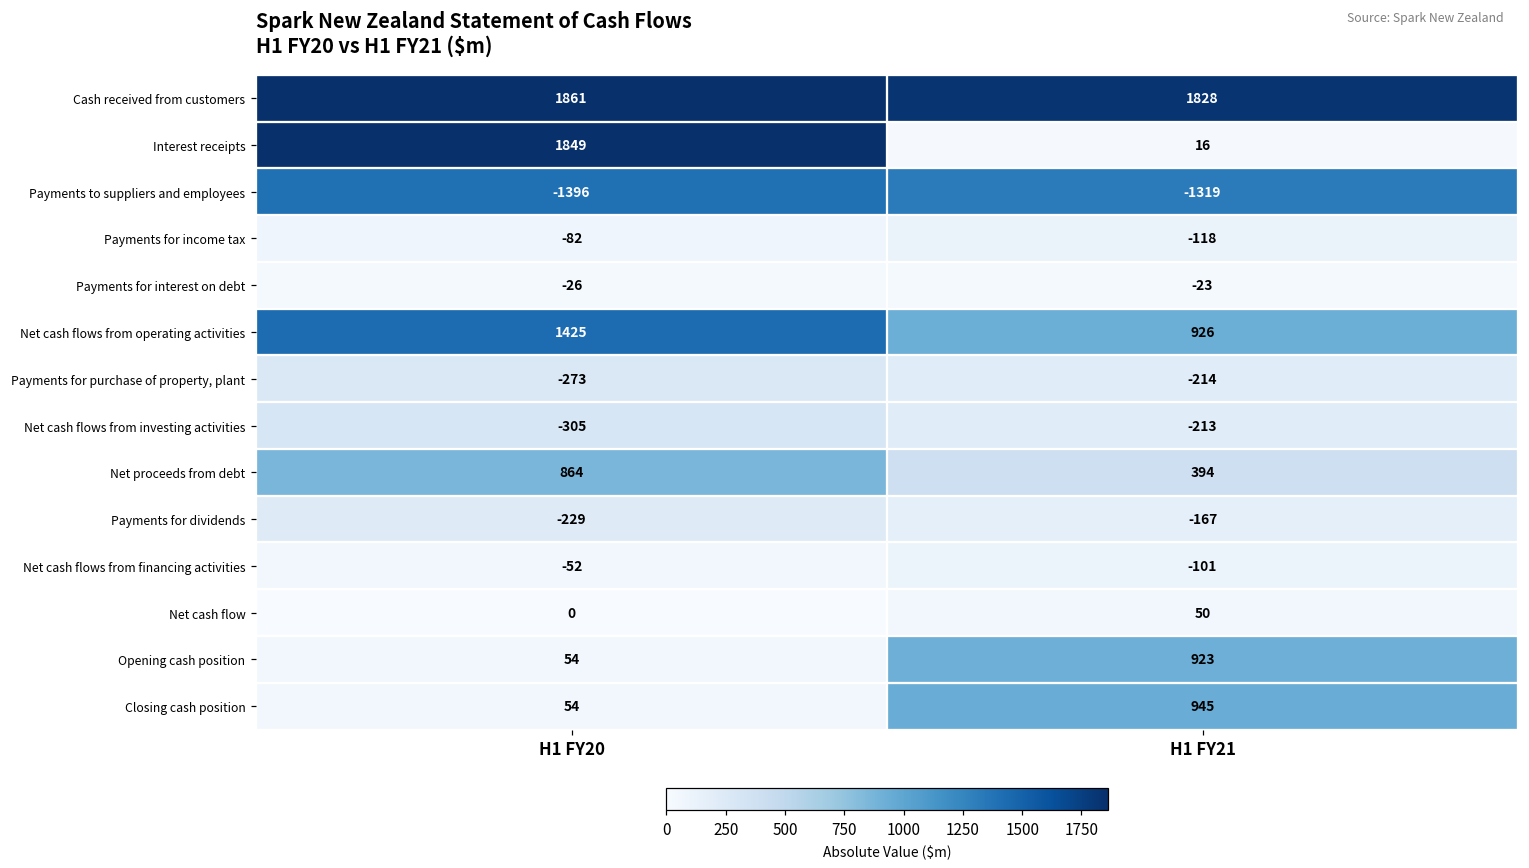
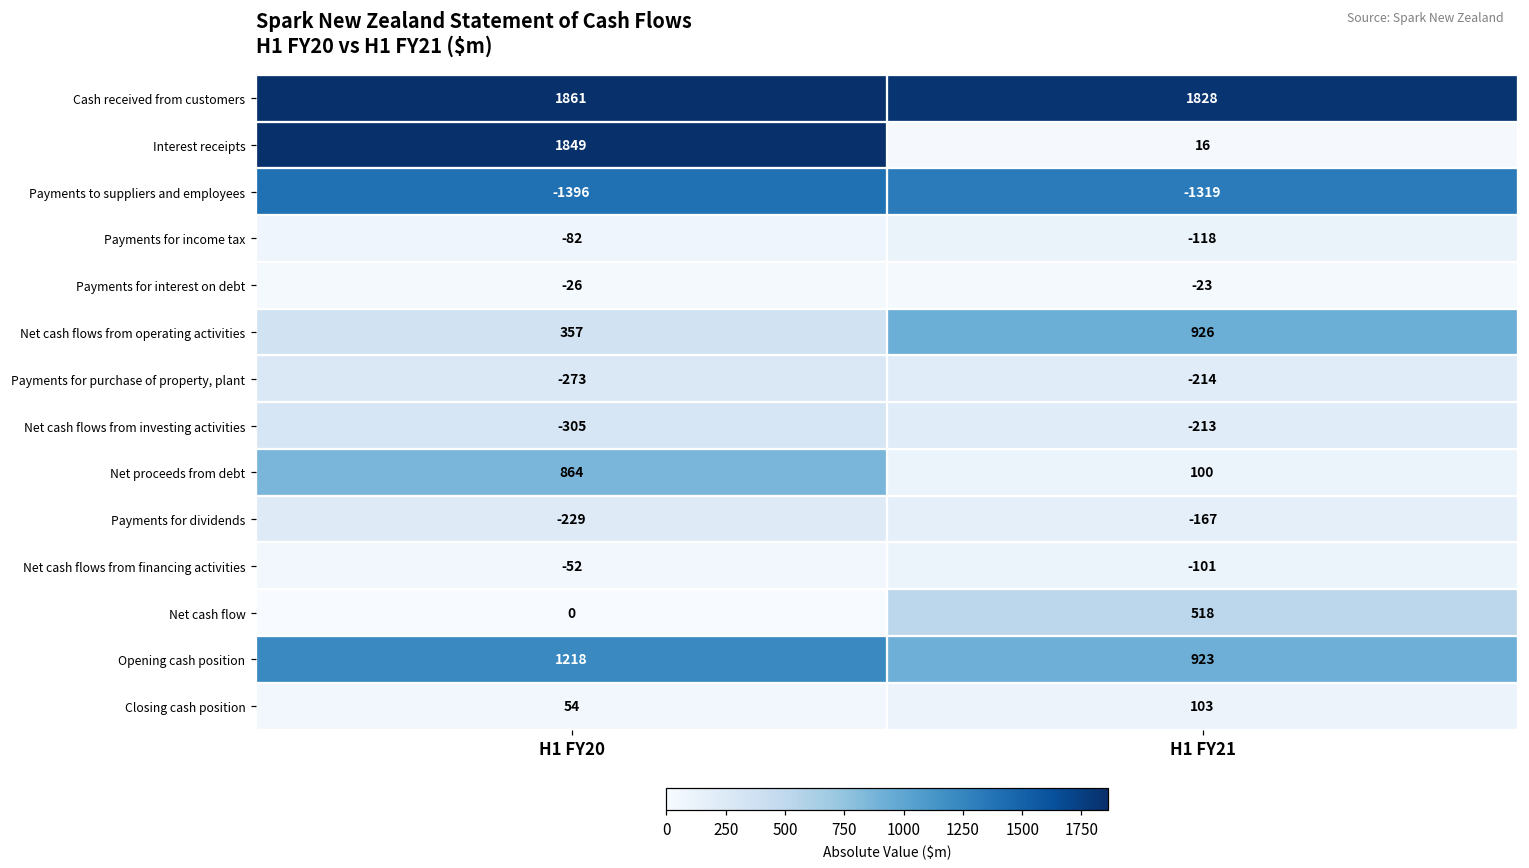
  {
    "Cash received from customers": {
      "H1 FY20": 1861,
      "H1 FY21": 1828
    },
    "Interest receipts": {
      "H1 FY20": 1849,
      "H1 FY21": 16
    },
    "Payments to suppliers and employees": {
      "H1 FY20": -1396,
      "H1 FY21": -1319
    },
    "Payments for income tax": {
      "H1 FY20": -82,
      "H1 FY21": -118
    },
    "Payments for interest on debt": {
      "H1 FY20": -26,
      "H1 FY21": -23
    },
    "Net cash flows from operating activities": {
-     "H1 FY20": 1425,
+     "H1 FY20": 357,
      "H1 FY21": 926
    },
    "Payments for purchase of property, plant": {
      "H1 FY20": -273,
      "H1 FY21": -214
    },
    "Net cash flows from investing activities": {
      "H1 FY20": -305,
      "H1 FY21": -213
    },
    "Net proceeds from debt": {
      "H1 FY20": 864,
-     "H1 FY21": 394
+     "H1 FY21": 100
    },
    "Payments for dividends": {
      "H1 FY20": -229,
      "H1 FY21": -167
    },
    "Net cash flows from financing activities": {
      "H1 FY20": -52,
      "H1 FY21": -101
    },
    "Net cash flow": {
      "H1 FY20": 0,
-     "H1 FY21": 50
+     "H1 FY21": 518
    },
    "Opening cash position": {
-     "H1 FY20": 54,
+     "H1 FY20": 1218,
      "H1 FY21": 923
    },
    "Closing cash position": {
      "H1 FY20": 54,
-     "H1 FY21": 945
+     "H1 FY21": 103
    }
  }
